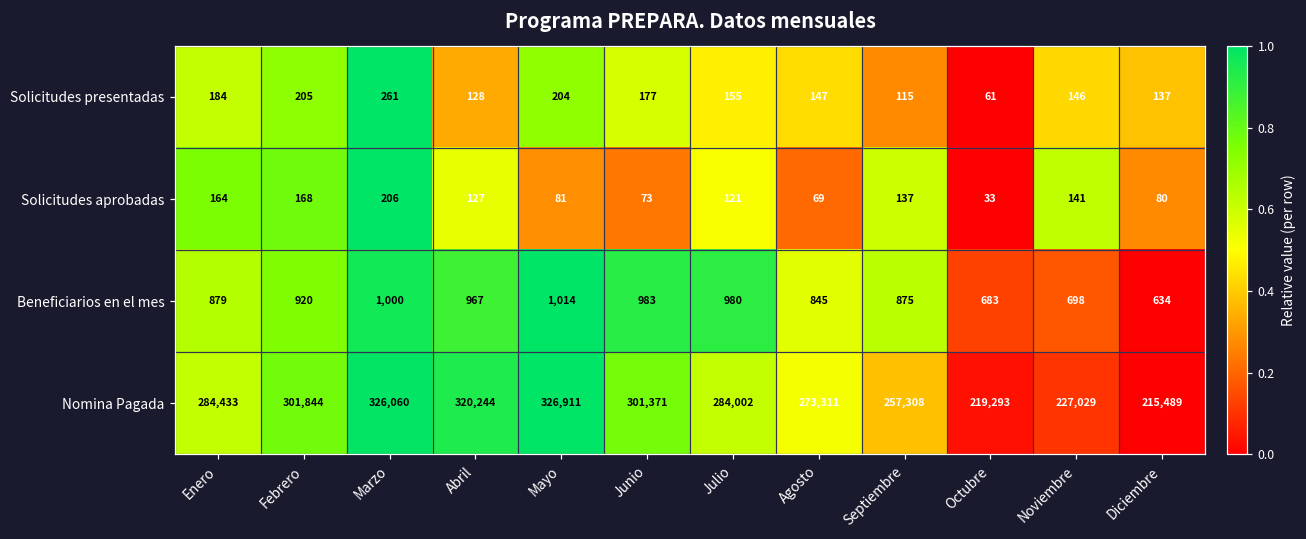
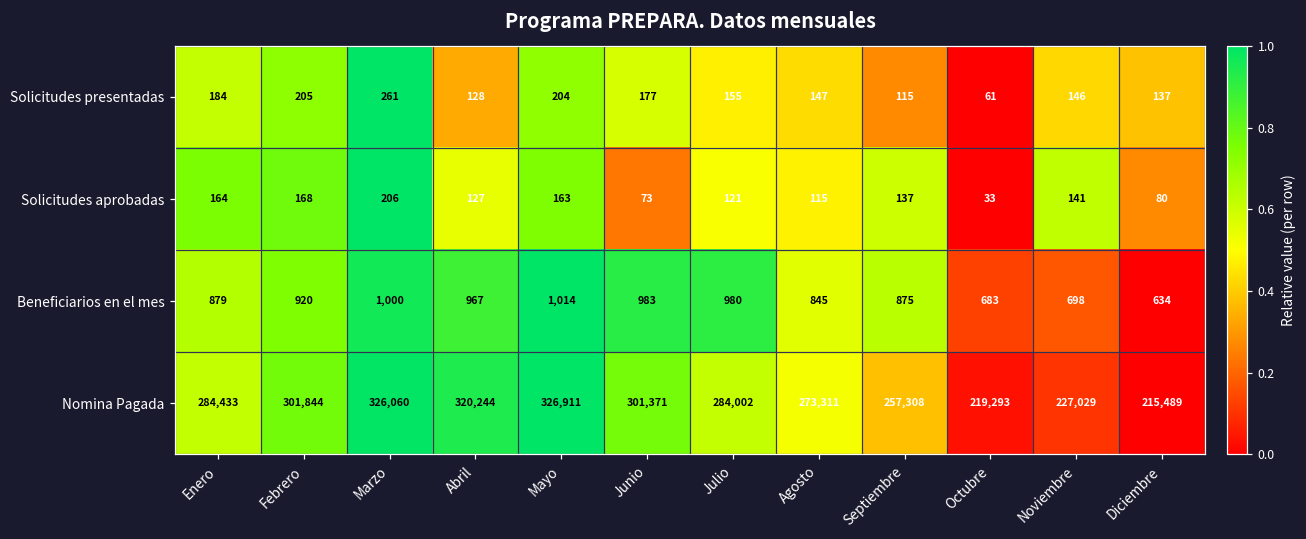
  {
    "Solicitudes presentadas": {
      "Enero": "184",
      "Febrero": "205",
      "Marzo": "261",
      "Abril": "128",
      "Mayo": "204",
      "Junio": "177",
      "Julio": "155",
      "Agosto": "147",
      "Septiembre": "115",
      "Octubre": "61",
      "Noviembre": "146",
      "Diciembre": "137"
    },
    "Solicitudes aprobadas": {
      "Enero": "164",
      "Febrero": "168",
      "Marzo": "206",
      "Abril": "127",
-     "Mayo": "81",
+     "Mayo": "163",
      "Junio": "73",
      "Julio": "121",
-     "Agosto": "69",
+     "Agosto": "115",
      "Septiembre": "137",
      "Octubre": "33",
      "Noviembre": "141",
      "Diciembre": "80"
    },
    "Beneficiarios en el mes": {
      "Enero": "879",
      "Febrero": "920",
      "Marzo": "1,000",
      "Abril": "967",
      "Mayo": "1,014",
      "Junio": "983",
      "Julio": "980",
      "Agosto": "845",
      "Septiembre": "875",
      "Octubre": "683",
      "Noviembre": "698",
      "Diciembre": "634"
    },
    "Nomina Pagada": {
      "Enero": "284,433",
      "Febrero": "301,844",
      "Marzo": "326,060",
      "Abril": "320,244",
      "Mayo": "326,911",
      "Junio": "301,371",
      "Julio": "284,002",
      "Agosto": "273,311",
      "Septiembre": "257,308",
      "Octubre": "219,293",
      "Noviembre": "227,029",
      "Diciembre": "215,489"
    }
  }
